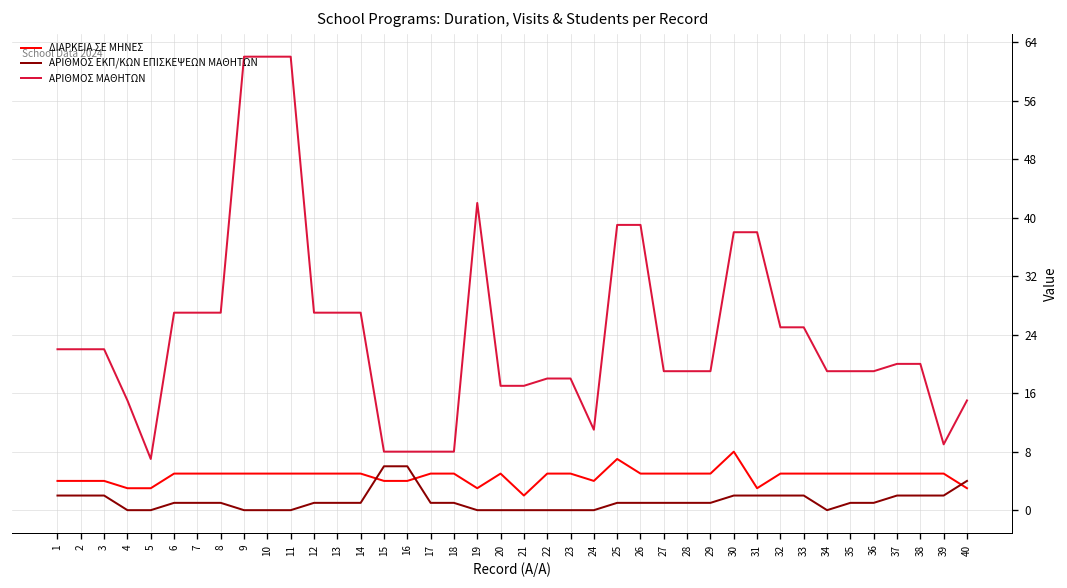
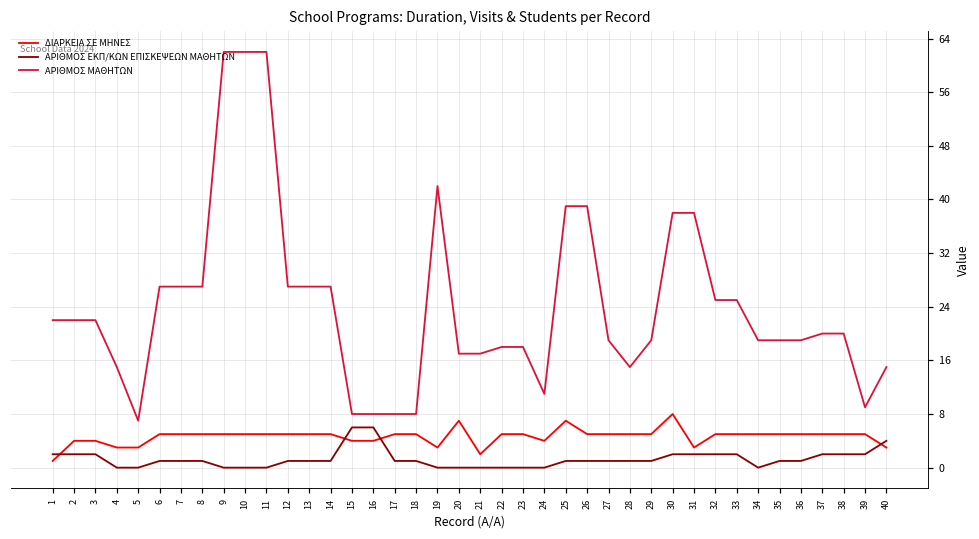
  {
    "ΔΙΑΡΚΕΙΑ ΣΕ ΜΗΝΕΣ": {
-     "1": 4,
+     "1": 1,
      "2": 4,
      "3": 4,
      "4": 3,
      "5": 3,
      "6": 5,
      "7": 5,
      "8": 5,
      "9": 5,
      "10": 5,
      "11": 5,
      "12": 5,
      "13": 5,
      "14": 5,
      "15": 4,
      "16": 4,
      "17": 5,
      "18": 5,
      "19": 3,
-     "20": 5,
+     "20": 7,
      "21": 2,
      "22": 5,
      "23": 5,
      "24": 4,
      "25": 7,
      "26": 5,
      "27": 5,
      "28": 5,
      "29": 5,
      "30": 8,
      "31": 3,
      "32": 5,
      "33": 5,
      "34": 5,
      "35": 5,
      "36": 5,
      "37": 5,
      "38": 5,
      "39": 5,
      "40": 3
    },
    "ΑΡΙΘΜΟΣ ΕΚΠ/ΚΩΝ ΕΠΙΣΚΕΨΕΩΝ ΜΑΘΗΤΩΝ": {
      "1": 2,
      "2": 2,
      "3": 2,
      "4": 0,
      "5": 0,
      "6": 1,
      "7": 1,
      "8": 1,
      "9": 0,
      "10": 0,
      "11": 0,
      "12": 1,
      "13": 1,
      "14": 1,
      "15": 6,
      "16": 6,
      "17": 1,
      "18": 1,
      "19": 0,
      "20": 0,
      "21": 0,
      "22": 0,
      "23": 0,
      "24": 0,
      "25": 1,
      "26": 1,
      "27": 1,
      "28": 1,
      "29": 1,
      "30": 2,
      "31": 2,
      "32": 2,
      "33": 2,
      "34": 0,
      "35": 1,
      "36": 1,
      "37": 2,
      "38": 2,
      "39": 2,
      "40": 4
    },
    "ΑΡΙΘΜΟΣ ΜΑΘΗΤΩΝ": {
      "1": 22,
      "2": 22,
      "3": 22,
      "4": 15,
      "5": 7,
      "6": 27,
      "7": 27,
      "8": 27,
      "9": 62,
      "10": 62,
      "11": 62,
      "12": 27,
      "13": 27,
      "14": 27,
      "15": 8,
      "16": 8,
      "17": 8,
      "18": 8,
      "19": 42,
      "20": 17,
      "21": 17,
      "22": 18,
      "23": 18,
      "24": 11,
      "25": 39,
      "26": 39,
      "27": 19,
-     "28": 19,
+     "28": 15,
      "29": 19,
      "30": 38,
      "31": 38,
      "32": 25,
      "33": 25,
      "34": 19,
      "35": 19,
      "36": 19,
      "37": 20,
      "38": 20,
      "39": 9,
      "40": 15
    }
  }
